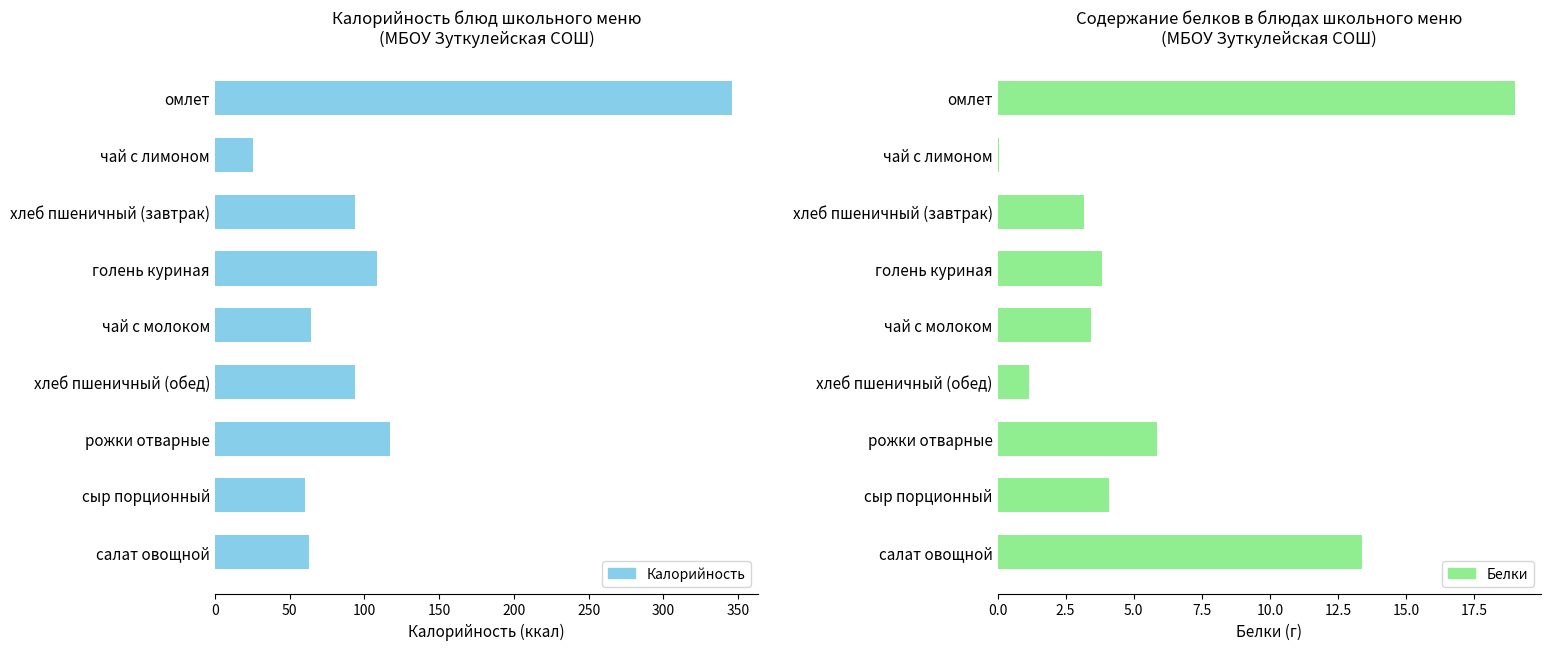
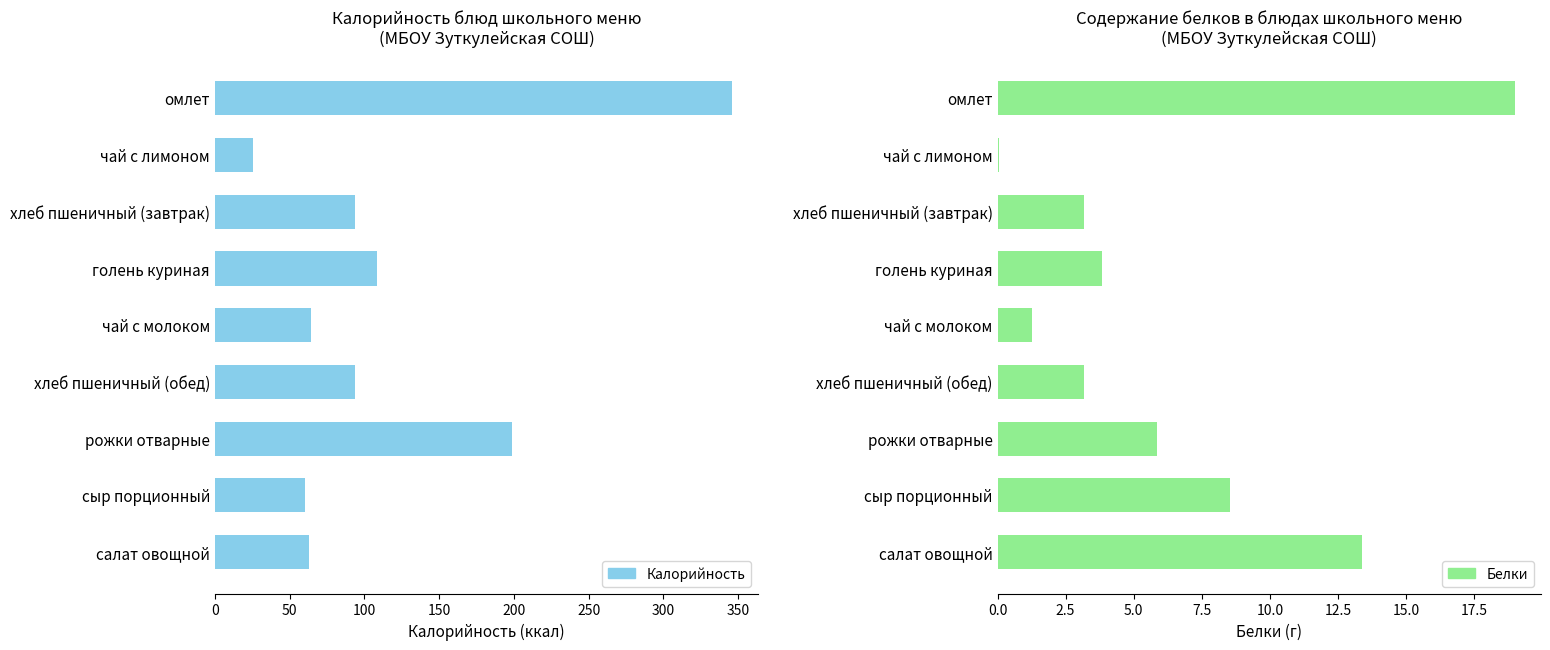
  {
    "Калорийность блюд школьного меню (МБОУ Зуткулейская СОШ)": {
      "омлет": 346,
      "чай с лимоном": 25,
      "хлеб пшеничный (завтрак)": 94,
      "голень куриная": 108,
      "чай с молоком": 65,
      "хлеб пшеничный (обед)": 94,
-     "рожки отварные": 117,
+     "рожки отварные": 199,
      "сыр порционный": 60,
      "салат овощной": 63
    },
    "Содержание белков в блюдах школьного меню (МБОУ Зуткулейская СОШ)": {
      "омлет": 19.0,
      "хлеб пшеничный (завтрак)": 3.2,
      "голень куриная": 3.8,
-     "чай с молоком": 3.4,
-     "хлеб пшеничный (обед)": 1.1,
+     "чай с молоком": 1.3,
+     "хлеб пшеничный (обед)": 3.2,
      "рожки отварные": 5.9,
-     "сыр порционный": 4.1,
+     "сыр порционный": 8.5,
      "салат овощной": 13.4
    }
  }
